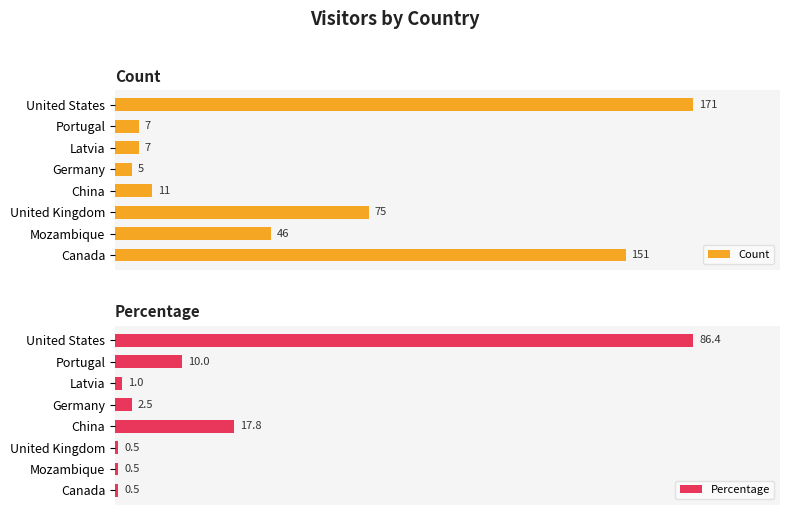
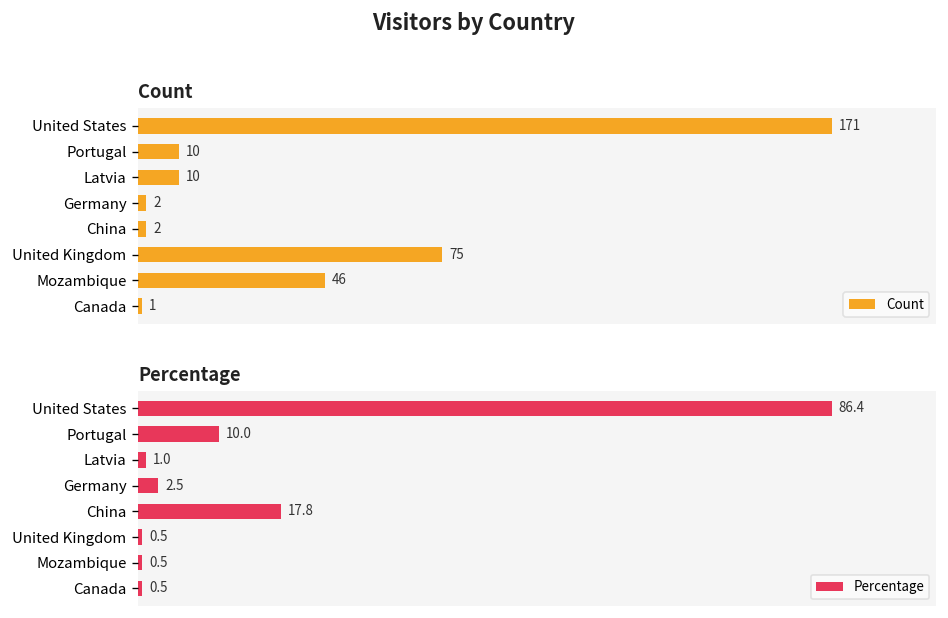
  {
    "Count": {
      "United States": 171,
-     "Portugal": 7,
-     "Latvia": 7,
-     "Germany": 5,
-     "China": 11,
+     "Portugal": 10,
+     "Latvia": 10,
+     "Germany": 2,
+     "China": 2,
      "United Kingdom": 75,
      "Mozambique": 46,
-     "Canada": 151
+     "Canada": 1
    },
    "Percentage": {
      "United States": 86.4,
      "Portugal": 10.0,
      "Latvia": 1.0,
      "Germany": 2.5,
      "China": 17.8,
      "United Kingdom": 0.5,
      "Mozambique": 0.5,
      "Canada": 0.5
    }
  }
